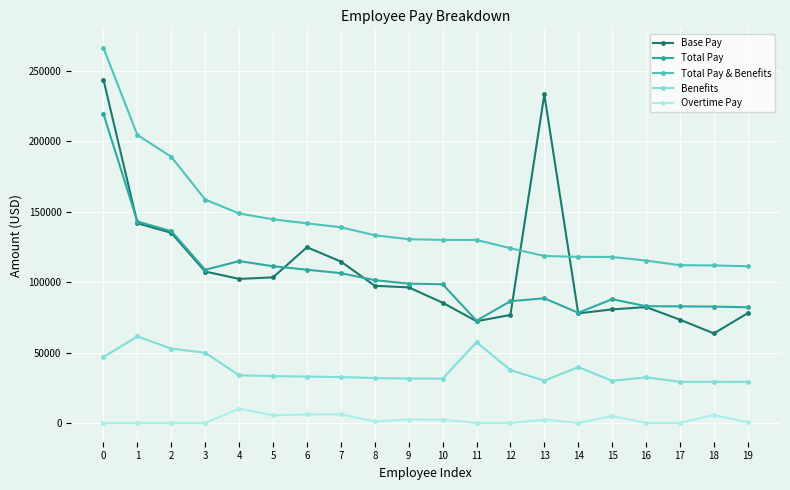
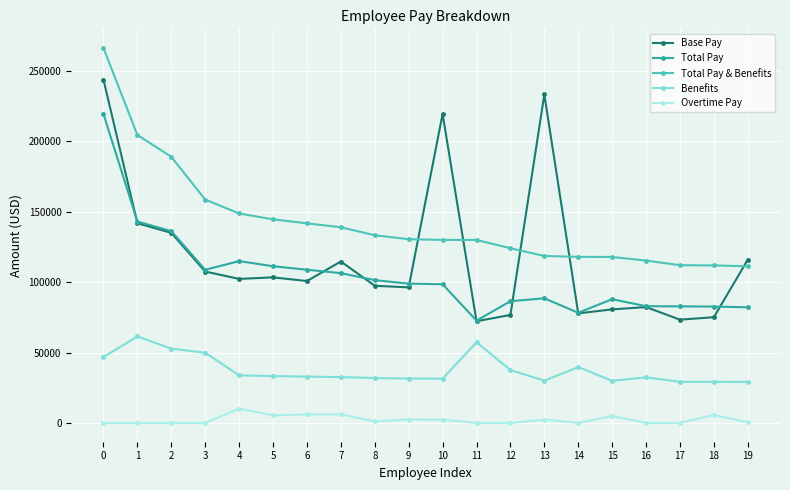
  {
    "Base Pay": {
      "0": 244000,
      "4": 102000,
      "5": 103000,
-     "6": 125000,
+     "6": 101000,
      "7": 115000,
      "8": 97000,
      "9": 96000,
-     "10": 85000,
+     "10": 219000,
      "12": 77000,
      "13": 233000,
      "15": 81000,
      "17": 73000,
-     "18": 64000,
-     "19": 78000
+     "18": 75000,
+     "19": 116000
    }
  }
